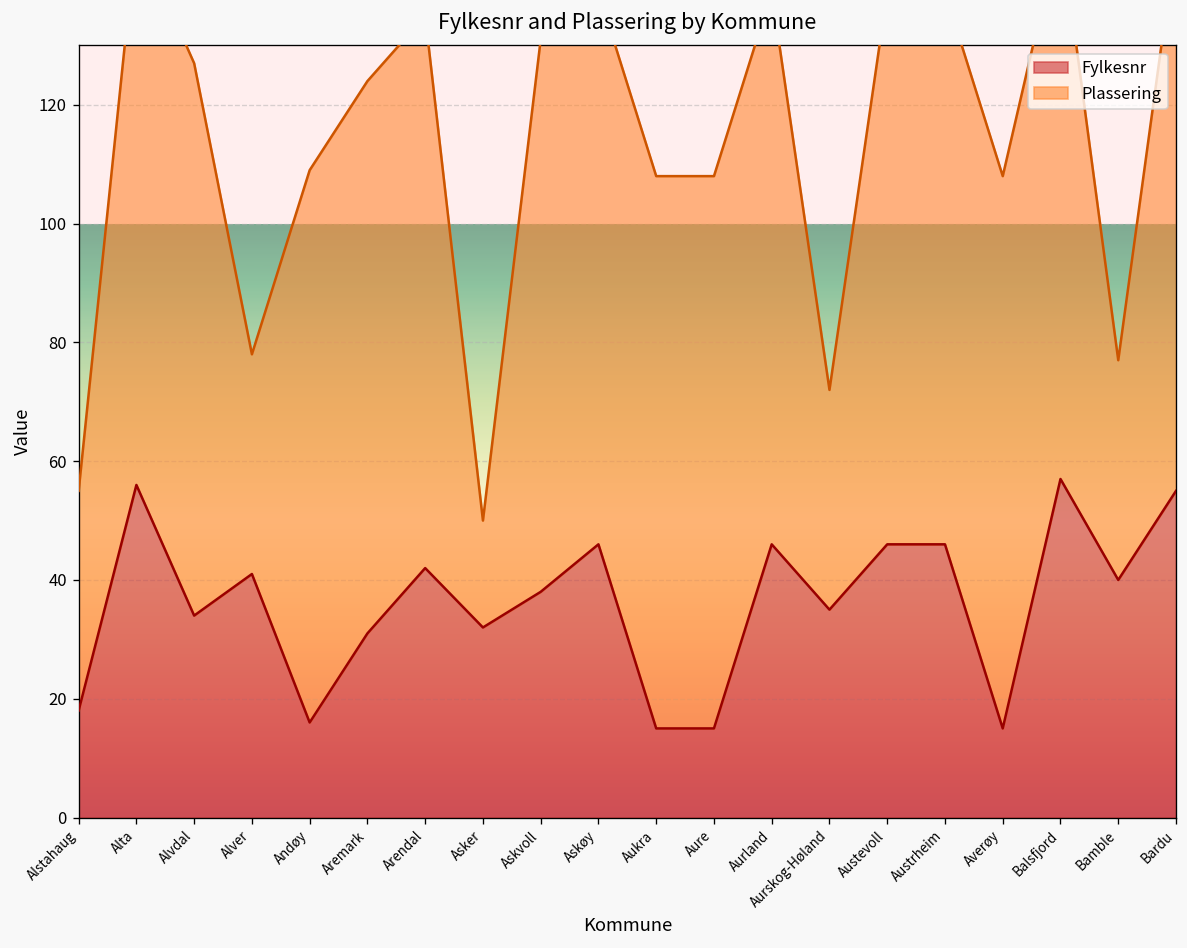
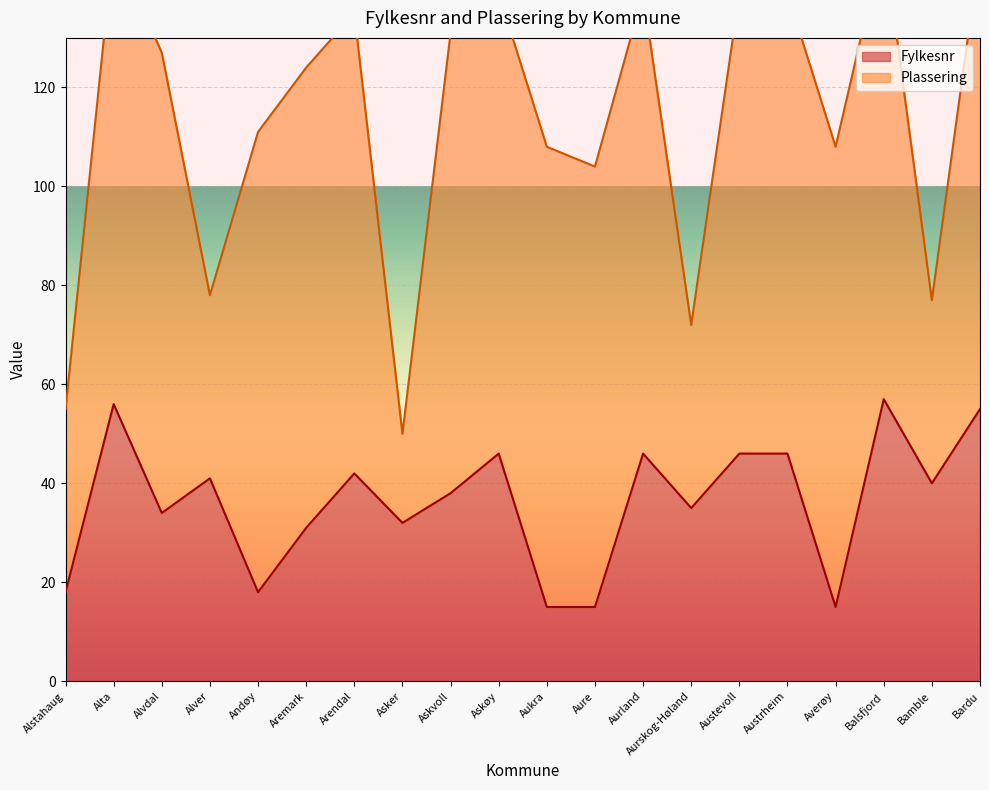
  {
    "Fylkesnr": {
      "Alstahaug": 18,
      "Alta": 56,
      "Alvdal": 34,
      "Alver": 41,
-     "Andøy": 16,
+     "Andøy": 18,
      "Aremark": 31,
      "Arendal": 42,
      "Asker": 32,
      "Askvoll": 38,
      "Askøy": 46,
      "Aukra": 15,
      "Aure": 15,
      "Aurland": 46,
      "Aurskog-Høland": 35,
      "Austevoll": 46,
      "Austrheim": 46,
      "Averøy": 15,
      "Balsfjord": 57,
      "Bamble": 40,
      "Bardu": 55
    },
    "Plassering": {
      "Alstahaug": 37,
      "Alvdal": 93,
      "Alver": 37,
      "Andøy": 93,
      "Aremark": 93,
      "Asker": 18,
      "Aukra": 93,
-     "Aure": 93,
+     "Aure": 89,
      "Aurskog-Høland": 37,
      "Averøy": 93,
      "Bamble": 37
    }
  }
